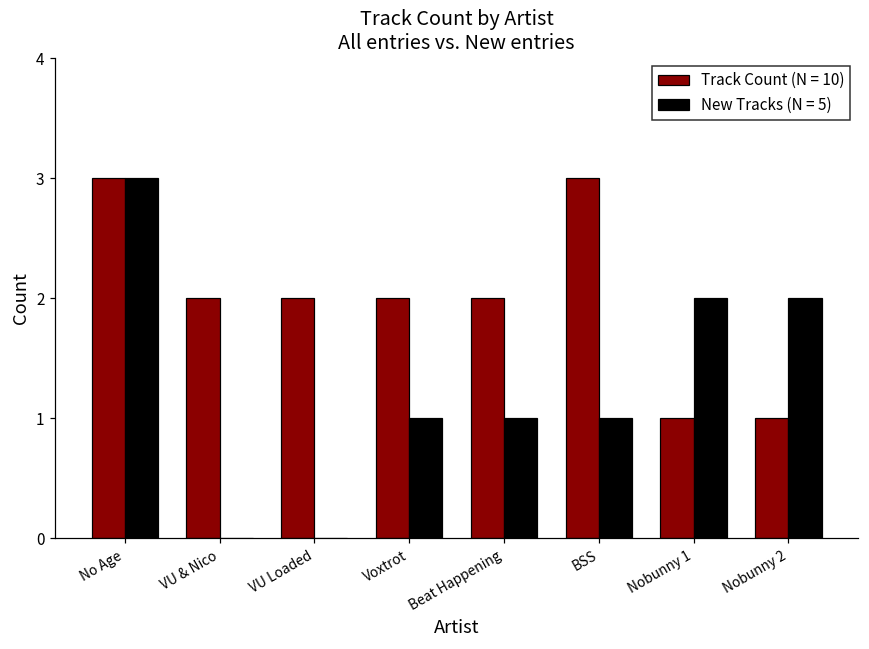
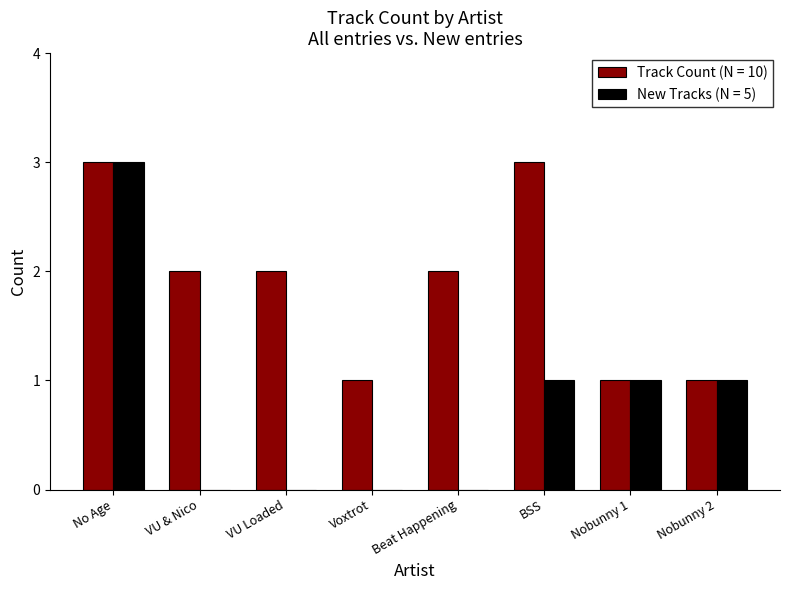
  {
    "Track Count (N = 10)": {
      "No Age": 3,
      "VU & Nico": 2,
      "VU Loaded": 2,
-     "Voxtrot": 2,
+     "Voxtrot": 1,
      "Beat Happening": 2,
      "BSS": 3,
      "Nobunny 1": 1,
      "Nobunny 2": 1
    },
    "New Tracks (N = 5)": {
      "No Age": 3,
      "VU & Nico": 0,
      "VU Loaded": 0,
-     "Voxtrot": 1,
-     "Beat Happening": 1,
+     "Voxtrot": 0,
+     "Beat Happening": 0,
      "BSS": 1,
-     "Nobunny 1": 2,
-     "Nobunny 2": 2
+     "Nobunny 1": 1,
+     "Nobunny 2": 1
    }
  }
